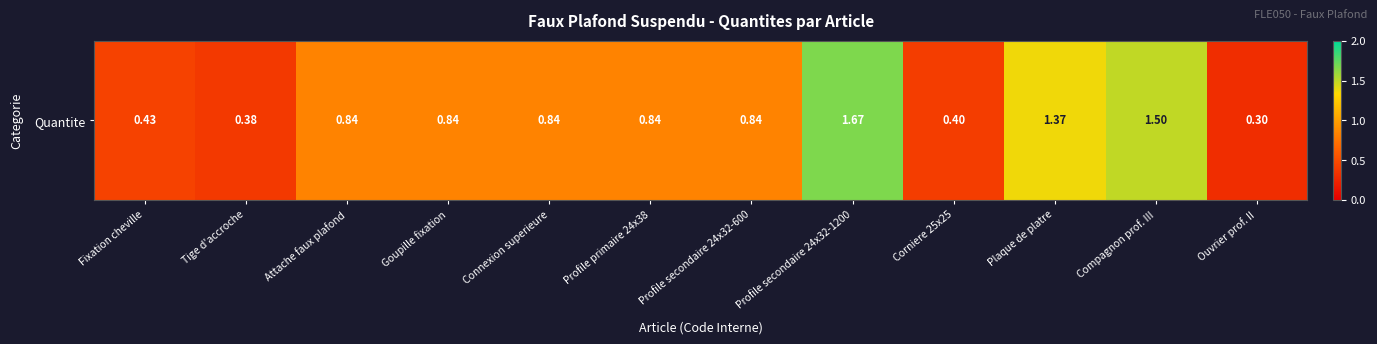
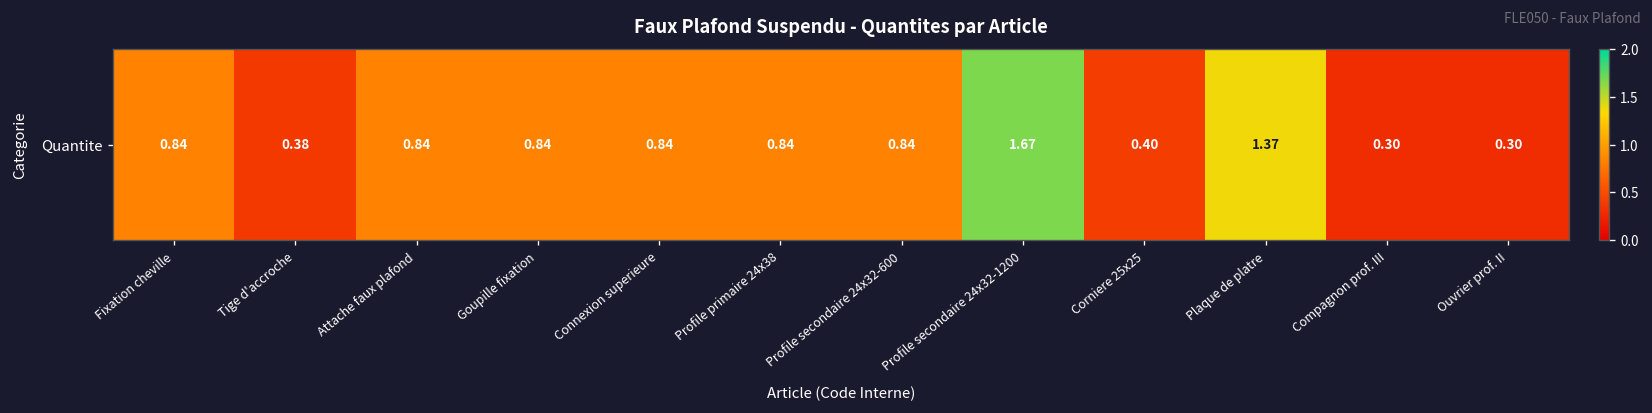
  {
    "Quantite": {
-     "Fixation cheville": 0.43,
+     "Fixation cheville": 0.84,
      "Tige d'accroche": 0.38,
      "Attache faux plafond": 0.84,
      "Goupille fixation": 0.84,
      "Connexion superieure": 0.84,
      "Profile primaire 24x38": 0.84,
      "Profile secondaire 24x32-600": 0.84,
      "Profile secondaire 24x32-1200": 1.67,
      "Corniere 25x25": 0.40,
      "Plaque de platre": 1.37,
-     "Compagnon prof. III": 1.50,
+     "Compagnon prof. III": 0.30,
      "Ouvrier prof. II": 0.30
    }
  }
